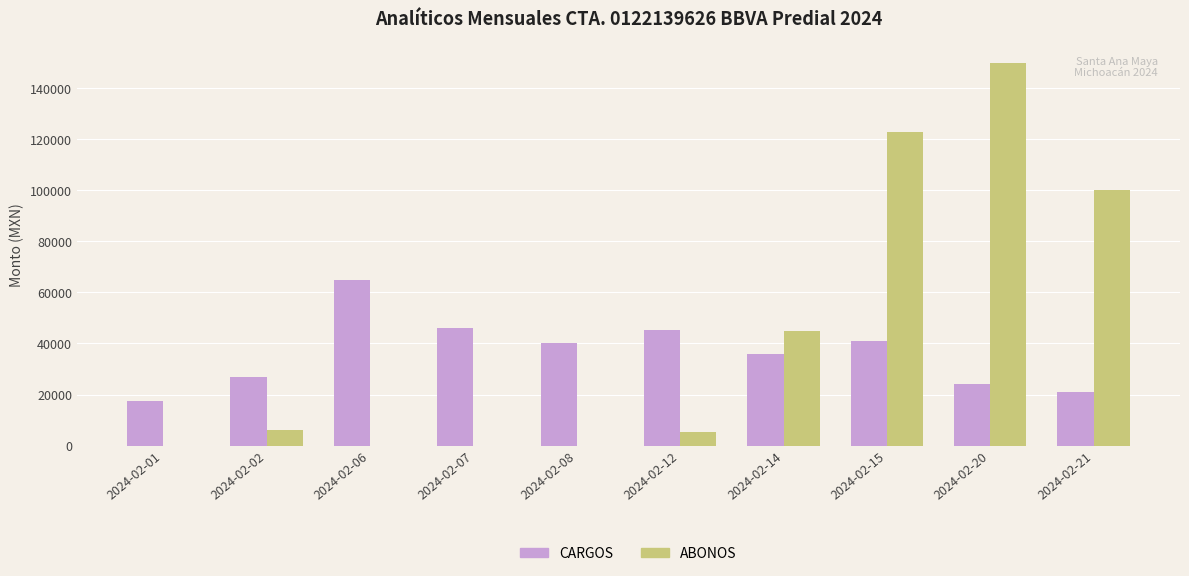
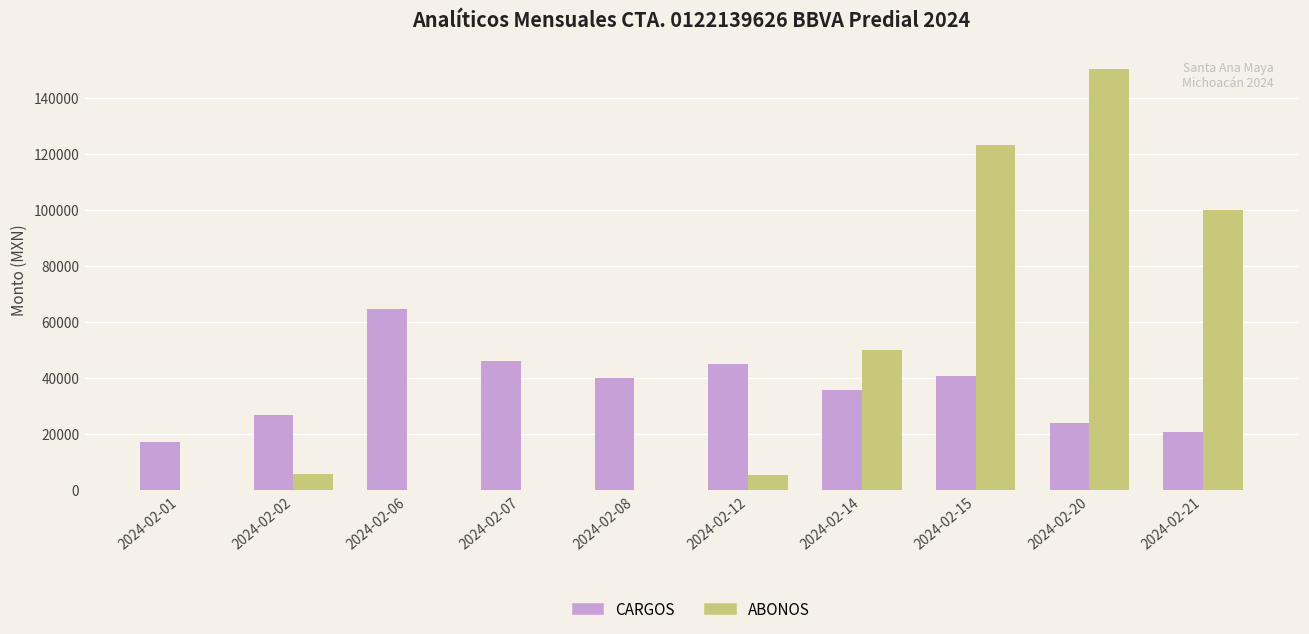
  {
    "CARGOS": {
      "2024-02-01": 17000,
      "2024-02-02": 27000,
      "2024-02-06": 65000,
      "2024-02-07": 46000,
      "2024-02-08": 40000,
      "2024-02-12": 45000,
      "2024-02-14": 36000,
      "2024-02-15": 41000,
      "2024-02-20": 24000,
      "2024-02-21": 21000
    },
    "ABONOS": {
      "2024-02-01": 0,
      "2024-02-02": 6000,
      "2024-02-06": 0,
      "2024-02-07": 0,
      "2024-02-08": 0,
      "2024-02-12": 5000,
-     "2024-02-14": 45000,
+     "2024-02-14": 50000,
      "2024-02-15": 123000,
      "2024-02-20": 150000,
      "2024-02-21": 100000
    }
  }
